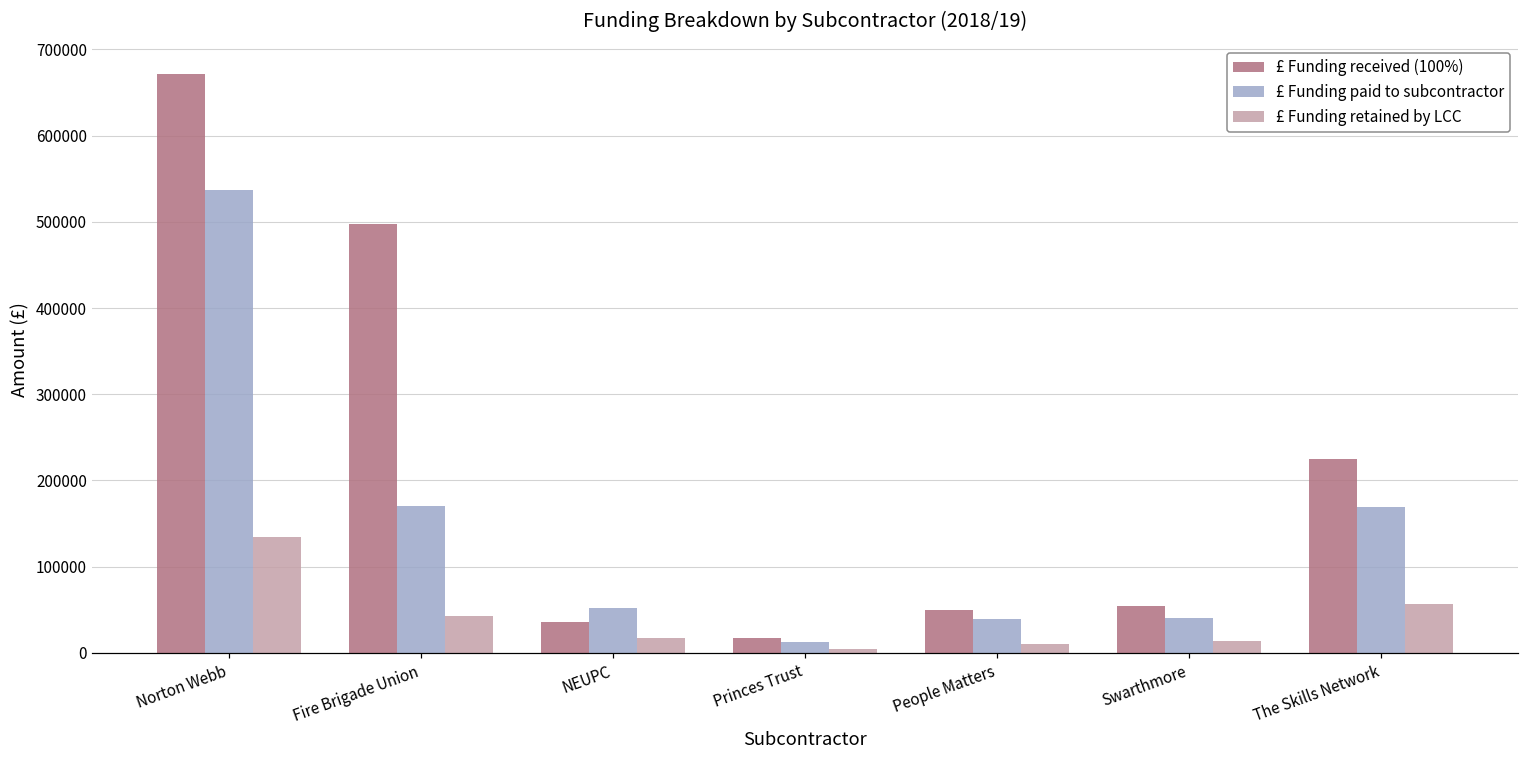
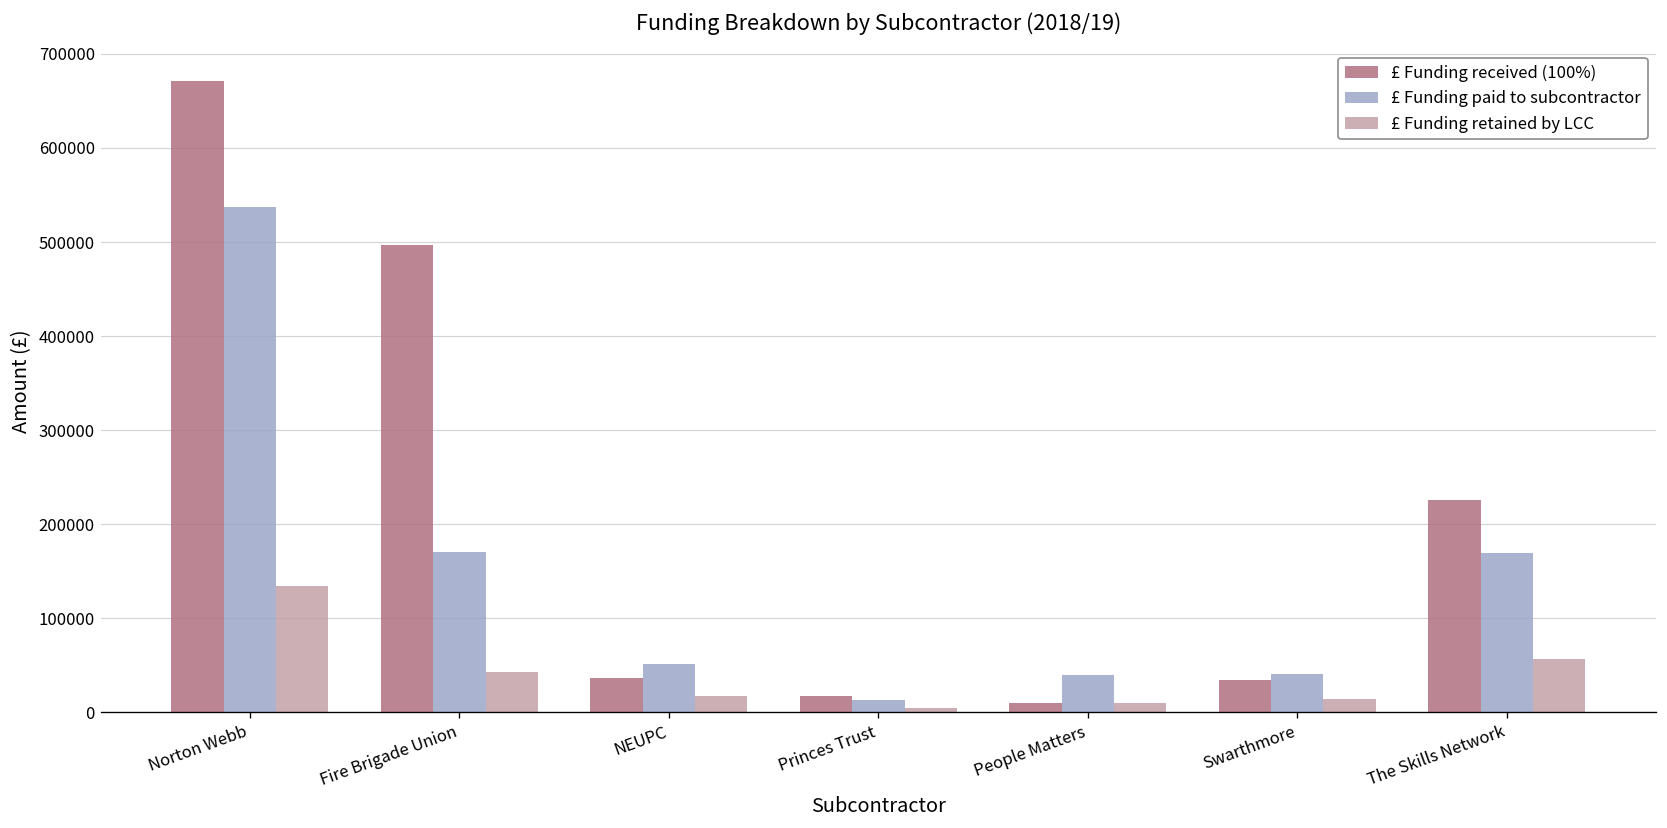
  {
    "£ Funding received (100%)": {
      "Norton Webb": 670000,
      "Fire Brigade Union": 500000,
      "NEUPC": 40000,
      "Princes Trust": 20000,
-     "People Matters": 50000,
-     "Swarthmore": 50000,
+     "People Matters": 10000,
+     "Swarthmore": 30000,
      "The Skills Network": 230000
    }
  }
